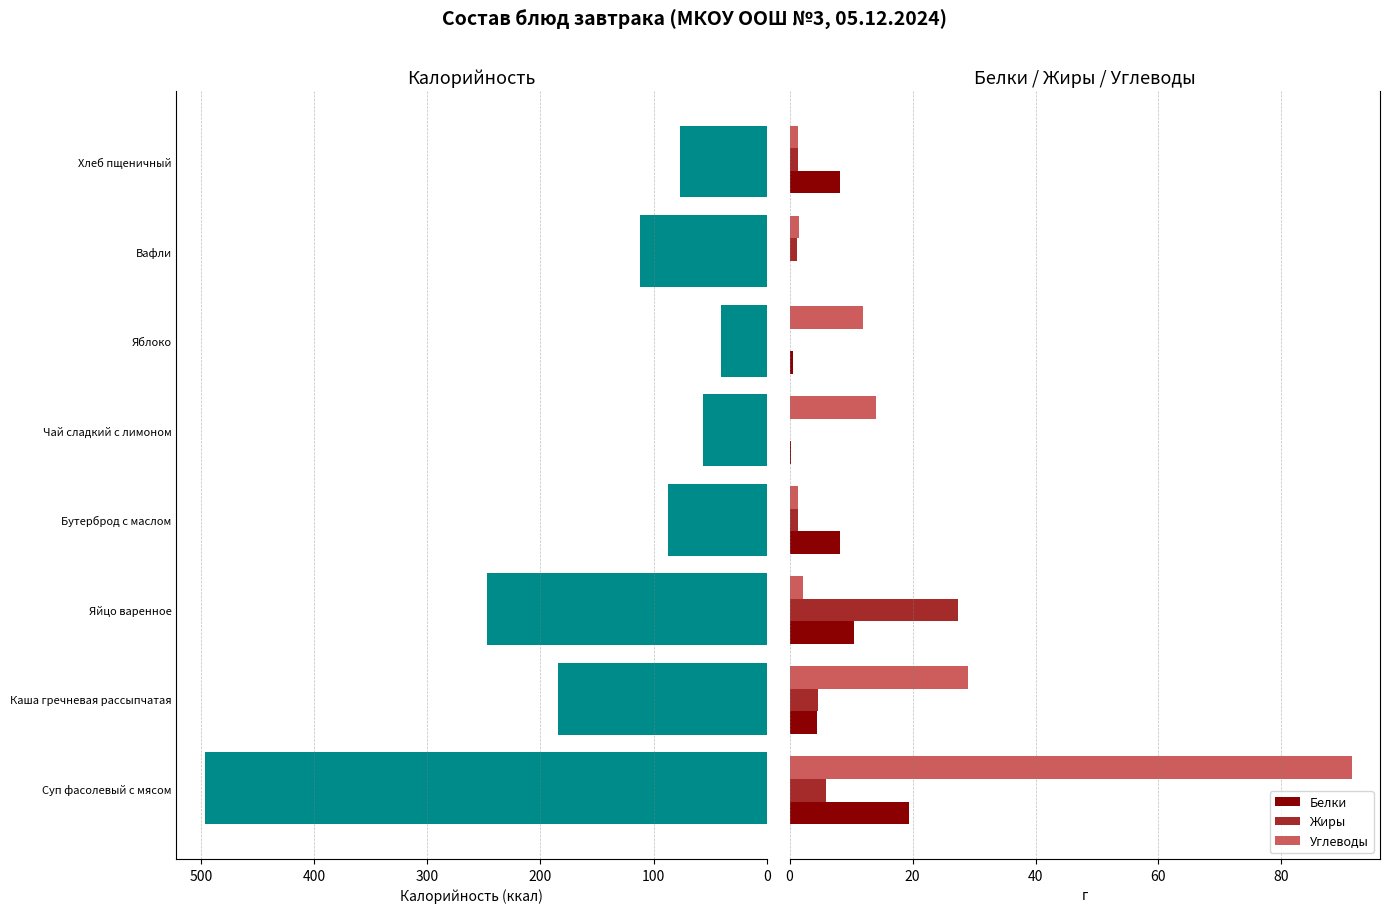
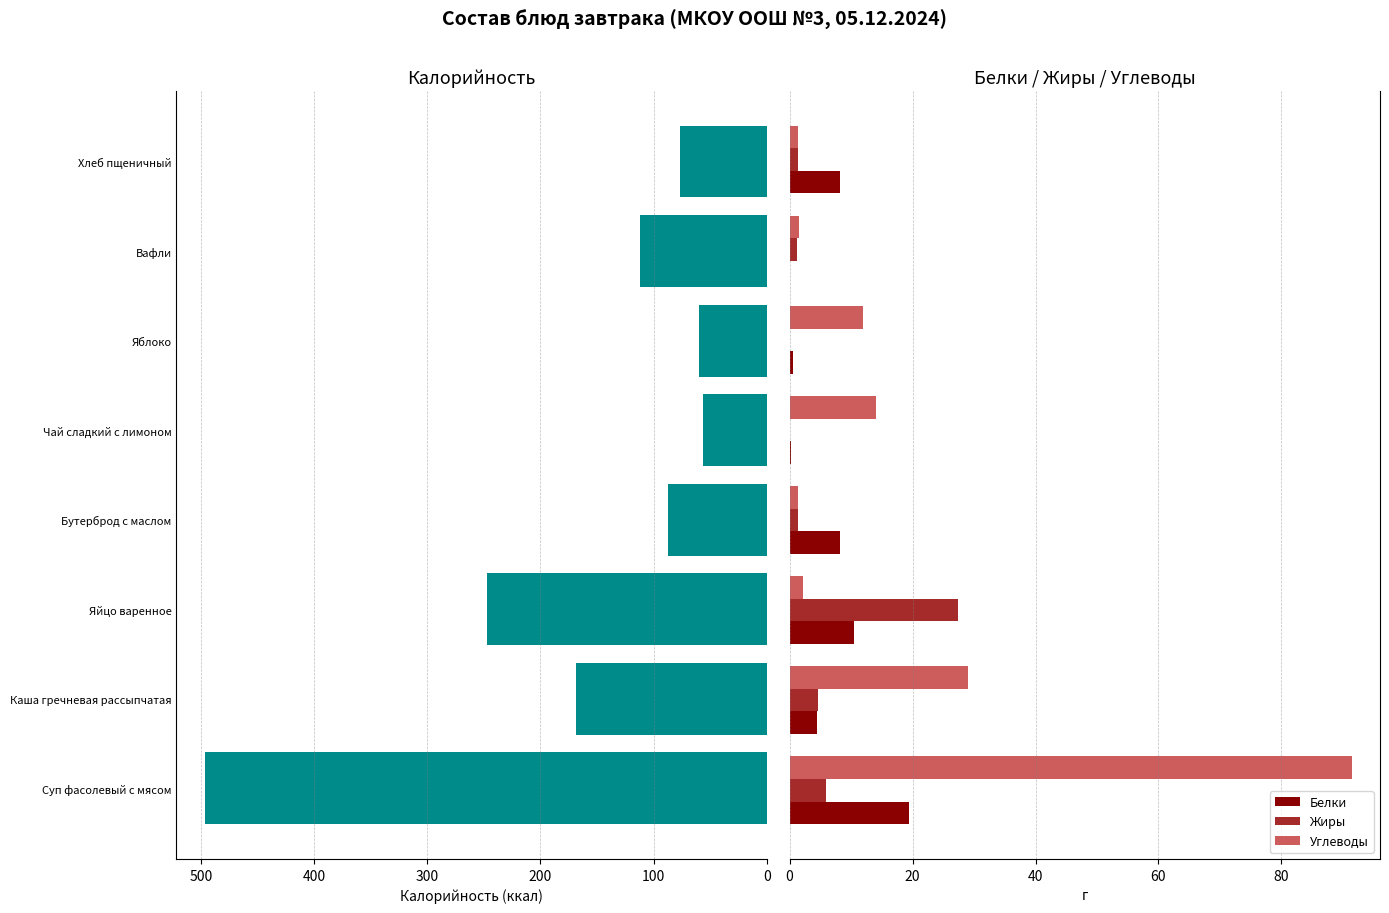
  {
    "Калорийность": {
      "Хлеб пщеничный": 77,
      "Вафли": 112,
-     "Яблоко": 41,
+     "Яблоко": 60,
      "Чай сладкий с лимоном": 57,
      "Бутерброд с маслом": 88,
      "Яйцо варенное": 247,
-     "Каша гречневая рассыпчатая": 184,
+     "Каша гречневая рассыпчатая": 168,
      "Суп фасолевый с мясом": 497
    }
  }
